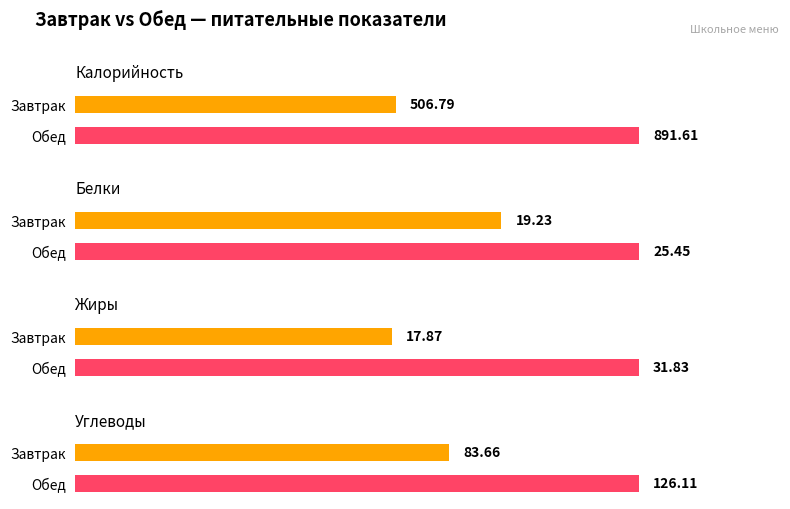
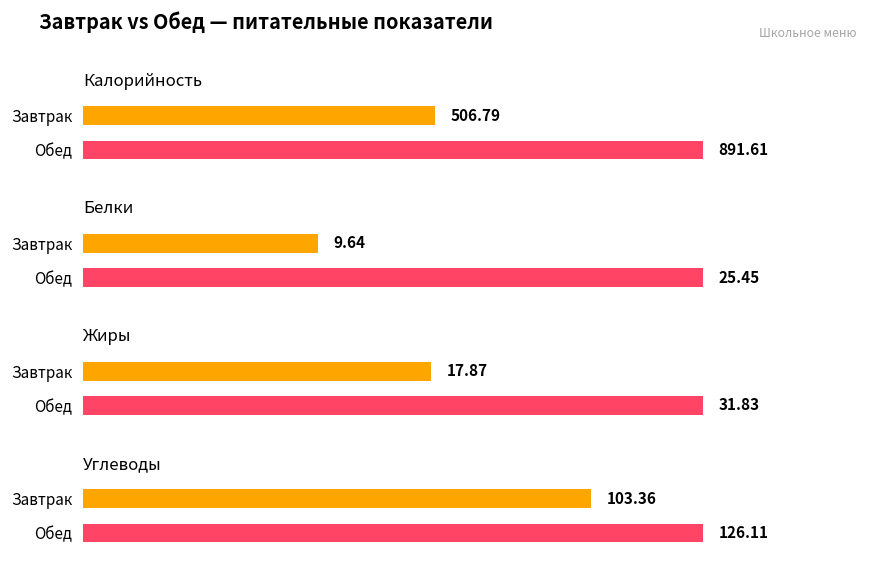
  {
    "Калорийность": {
      "Завтрак": 506.79,
      "Обед": 891.61
    },
    "Белки": {
-     "Завтрак": 19.23,
+     "Завтрак": 9.64,
      "Обед": 25.45
    },
    "Жиры": {
      "Завтрак": 17.87,
      "Обед": 31.83
    },
    "Углеводы": {
-     "Завтрак": 83.66,
+     "Завтрак": 103.36,
      "Обед": 126.11
    }
  }
